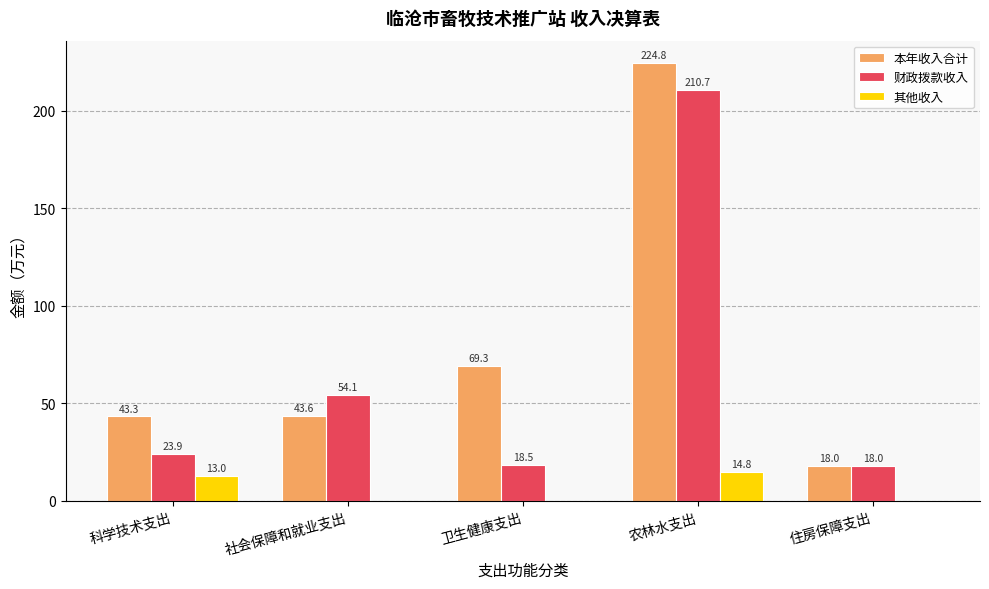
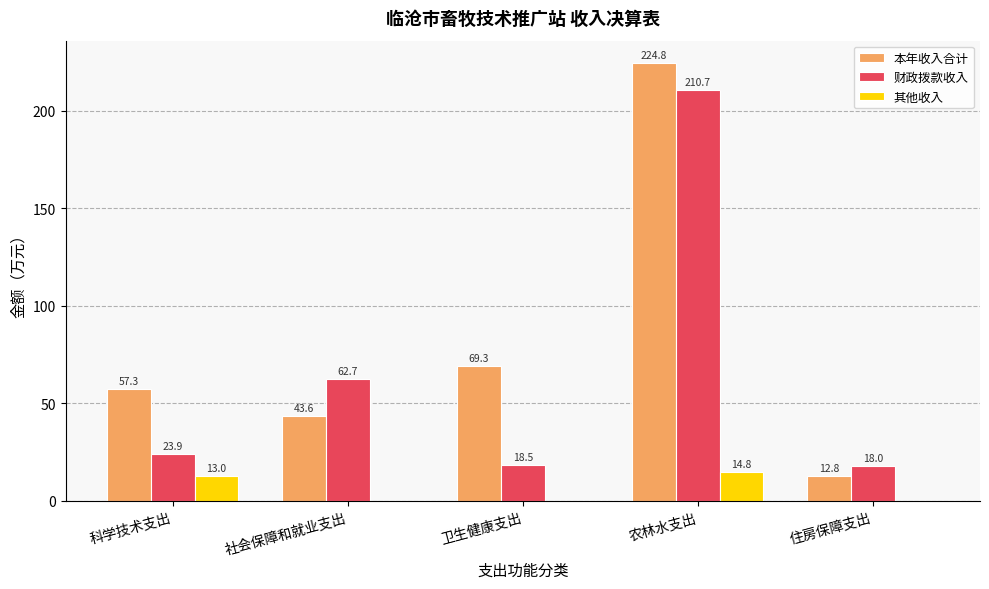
  {
    "本年收入合计": {
-     "科学技术支出": 43.3,
+     "科学技术支出": 57.3,
      "社会保障和就业支出": 43.6,
      "卫生健康支出": 69.3,
      "农林水支出": 224.8,
-     "住房保障支出": 18.0
+     "住房保障支出": 12.8
    },
    "财政拨款收入": {
      "科学技术支出": 23.9,
-     "社会保障和就业支出": 54.1,
+     "社会保障和就业支出": 62.7,
      "卫生健康支出": 18.5,
      "农林水支出": 210.7,
      "住房保障支出": 18.0
    },
    "其他收入": {
      "科学技术支出": 13.0,
      "农林水支出": 14.8
    }
  }
